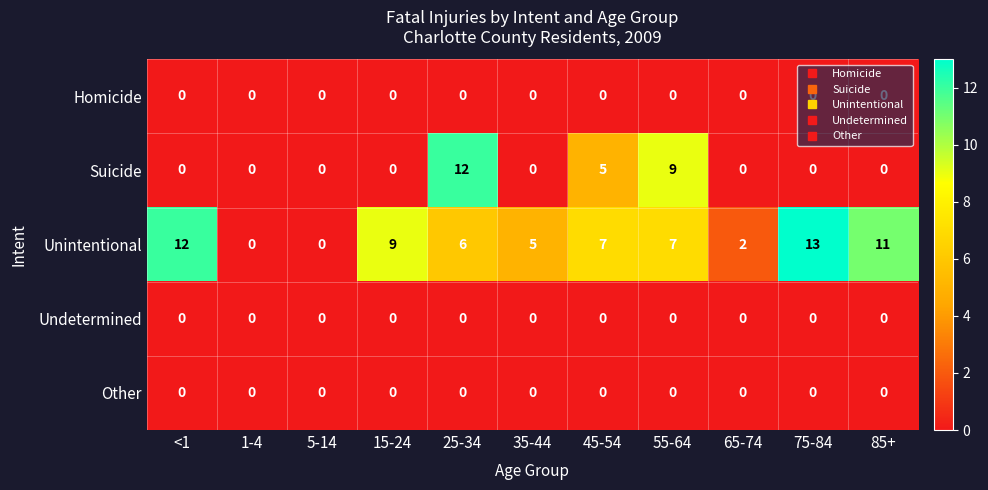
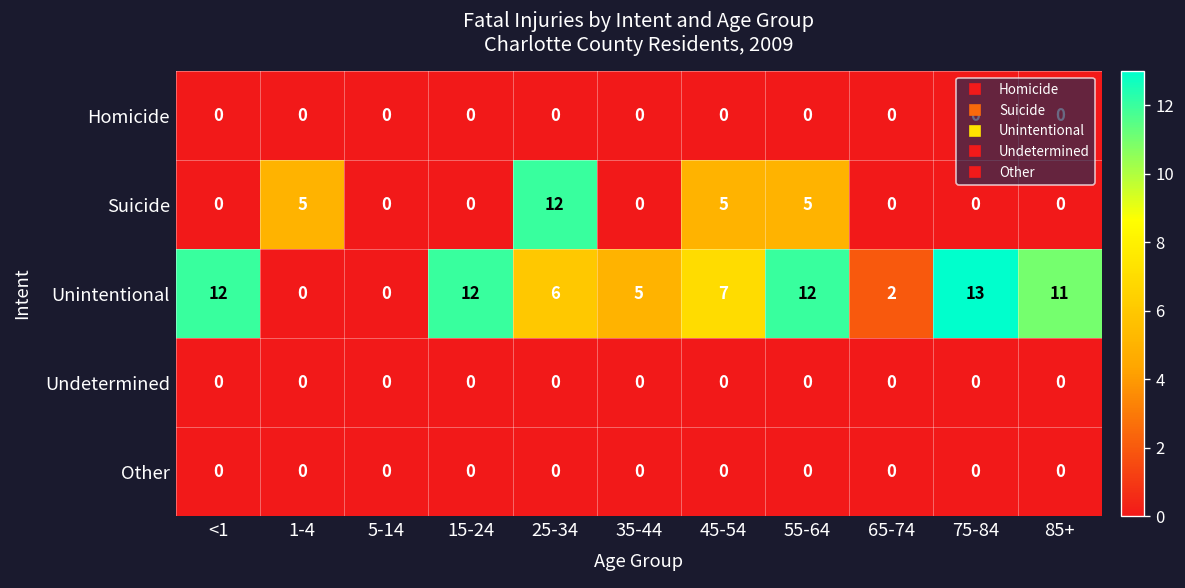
  {
    "Homicide": {
      "<1": 0,
      "1-4": 0,
      "5-14": 0,
      "15-24": 0,
      "25-34": 0,
      "35-44": 0,
      "45-54": 0,
      "55-64": 0,
      "65-74": 0
    },
    "Suicide": {
      "<1": 0,
-     "1-4": 0,
+     "1-4": 5,
      "5-14": 0,
      "15-24": 0,
      "25-34": 12,
      "35-44": 0,
      "45-54": 5,
-     "55-64": 9,
+     "55-64": 5,
      "65-74": 0,
      "75-84": 0,
      "85+": 0
    },
    "Unintentional": {
      "<1": 12,
      "1-4": 0,
      "5-14": 0,
-     "15-24": 9,
+     "15-24": 12,
      "25-34": 6,
      "35-44": 5,
      "45-54": 7,
-     "55-64": 7,
+     "55-64": 12,
      "65-74": 2,
      "75-84": 13,
      "85+": 11
    },
    "Undetermined": {
      "<1": 0,
      "1-4": 0,
      "5-14": 0,
      "15-24": 0,
      "25-34": 0,
      "35-44": 0,
      "45-54": 0,
      "55-64": 0,
      "65-74": 0,
      "75-84": 0,
      "85+": 0
    },
    "Other": {
      "<1": 0,
      "1-4": 0,
      "5-14": 0,
      "15-24": 0,
      "25-34": 0,
      "35-44": 0,
      "45-54": 0,
      "55-64": 0,
      "65-74": 0,
      "75-84": 0,
      "85+": 0
    }
  }
